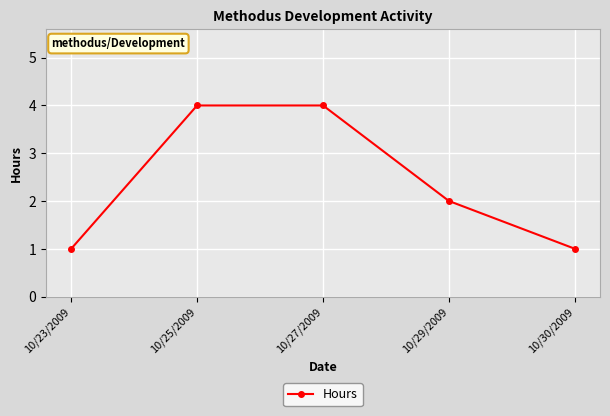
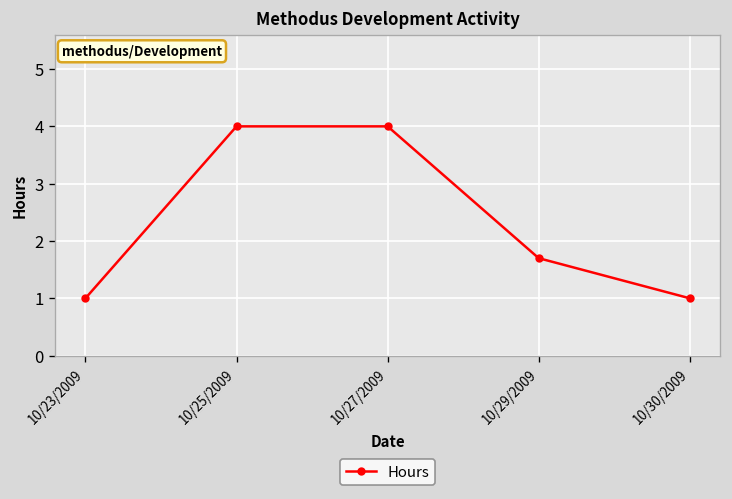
  {
    "10/23/2009": 1.0,
    "10/25/2009": 4.0,
    "10/27/2009": 4.0,
-   "10/29/2009": 2.0,
+   "10/29/2009": 1.7,
    "10/30/2009": 1.0
  }
